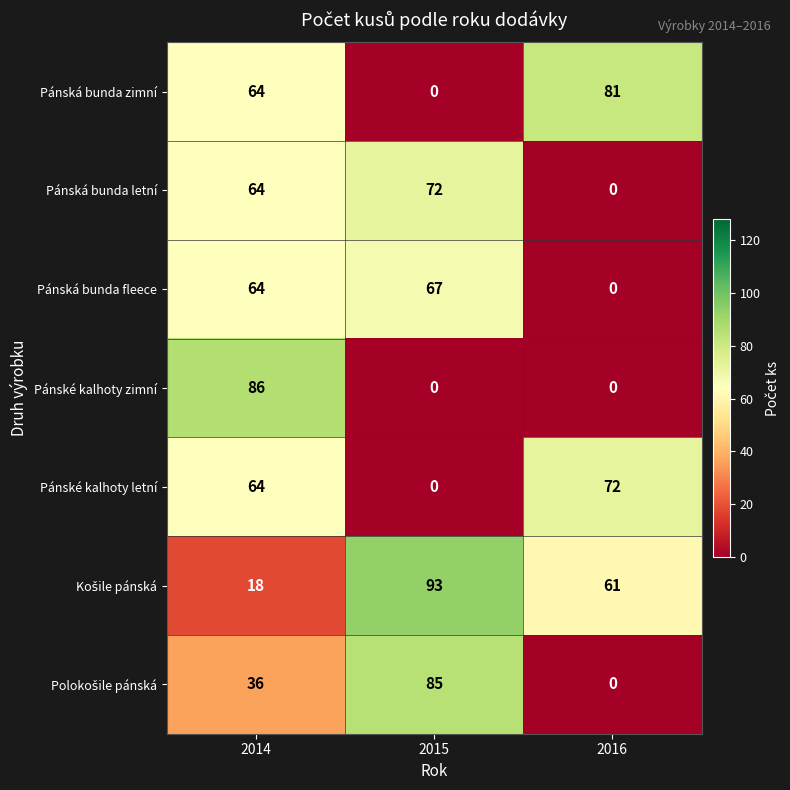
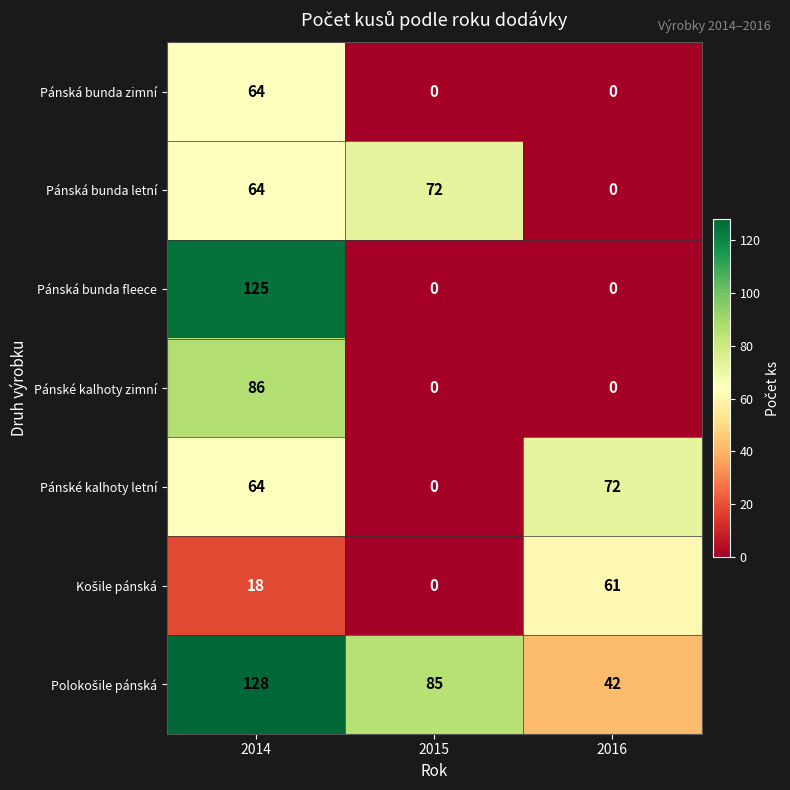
  {
    "Pánská bunda zimní": {
      "2014": 64,
      "2015": 0,
-     "2016": 81
+     "2016": 0
    },
    "Pánská bunda letní": {
      "2014": 64,
      "2015": 72,
      "2016": 0
    },
    "Pánská bunda fleece": {
-     "2014": 64,
-     "2015": 67,
+     "2014": 125,
+     "2015": 0,
      "2016": 0
    },
    "Pánské kalhoty zimní": {
      "2014": 86,
      "2015": 0,
      "2016": 0
    },
    "Pánské kalhoty letní": {
      "2014": 64,
      "2015": 0,
      "2016": 72
    },
    "Košile pánská": {
      "2014": 18,
-     "2015": 93,
+     "2015": 0,
      "2016": 61
    },
    "Polokošile pánská": {
-     "2014": 36,
+     "2014": 128,
      "2015": 85,
-     "2016": 0
+     "2016": 42
    }
  }
